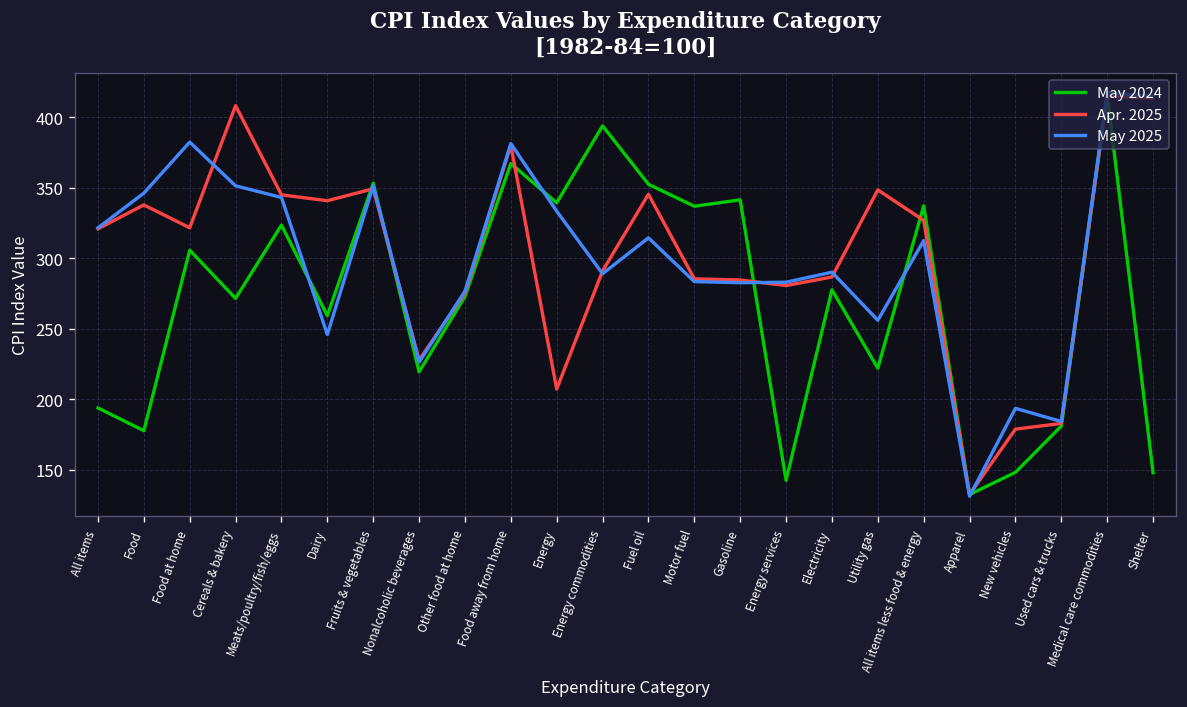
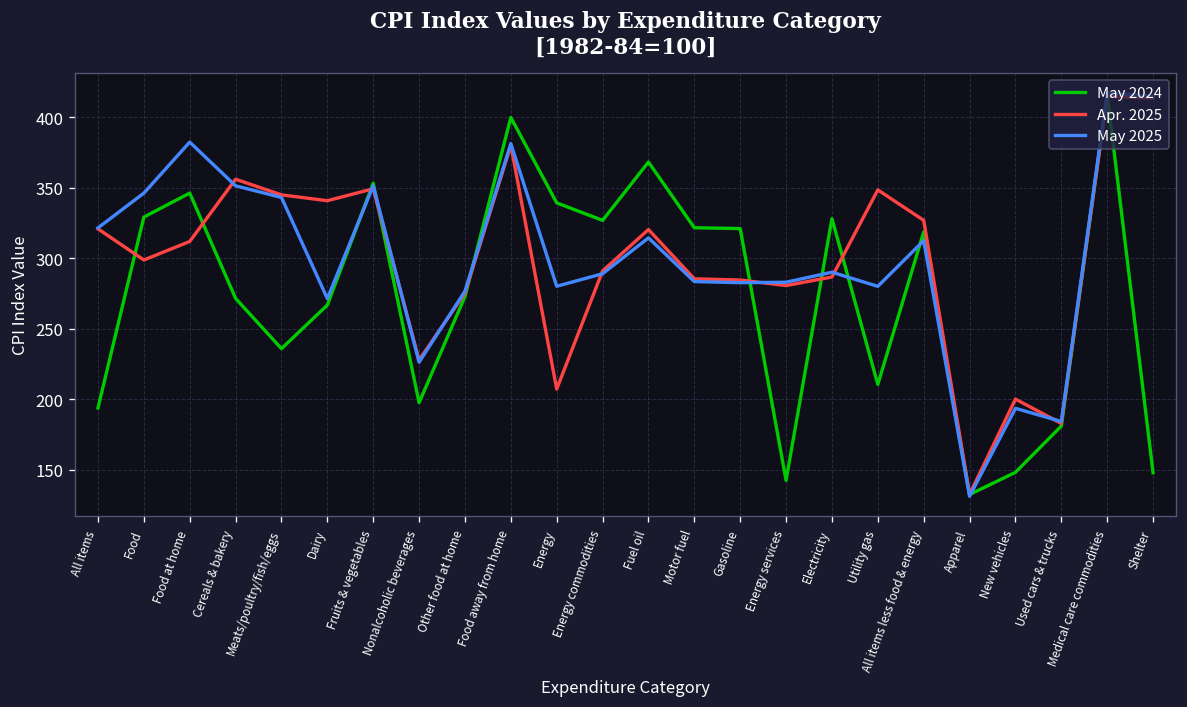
  {
    "May 2024": {
      "All items": 194,
-     "Food": 178,
-     "Food at home": 306,
+     "Food": 329,
+     "Food at home": 346,
      "Cereals & bakery": 271,
-     "Meats/poultry/fish/eggs": 323,
-     "Dairy": 259,
-     "Nonalcoholic beverages": 219,
+     "Meats/poultry/fish/eggs": 236,
+     "Dairy": 267,
+     "Nonalcoholic beverages": 198,
      "Other food at home": 273,
-     "Food away from home": 367,
+     "Food away from home": 400,
      "Energy": 339,
-     "Energy commodities": 394,
-     "Fuel oil": 352,
-     "Motor fuel": 337,
-     "Gasoline": 341,
+     "Energy commodities": 327,
+     "Fuel oil": 368,
+     "Motor fuel": 322,
+     "Gasoline": 321,
      "Energy services": 142,
-     "Electricity": 278,
-     "Utility gas": 222,
-     "All items less food & energy": 337,
+     "Electricity": 328,
+     "Utility gas": 210,
+     "All items less food & energy": 319,
      "New vehicles": 148,
      "Shelter": 148
    },
    "Apr. 2025": {
-     "Food": 338,
-     "Food at home": 322,
-     "Cereals & bakery": 408,
+     "Food": 299,
+     "Food at home": 312,
+     "Cereals & bakery": 356,
      "Dairy": 341,
      "Fruits & vegetables": 349,
      "Energy": 207,
-     "Fuel oil": 345,
+     "Fuel oil": 320,
      "Energy services": 281,
      "Electricity": 287,
      "Utility gas": 348,
      "All items less food & energy": 327,
-     "New vehicles": 179
+     "New vehicles": 200
    },
    "May 2025": {
      "Food": 346,
      "Food at home": 382,
      "Cereals & bakery": 351,
-     "Dairy": 246,
-     "Energy": 333,
+     "Dairy": 271,
+     "Energy": 280,
      "Fuel oil": 314,
      "Energy services": 283,
      "Electricity": 290,
-     "Utility gas": 256,
+     "Utility gas": 280,
      "All items less food & energy": 312,
      "New vehicles": 194
    }
  }
